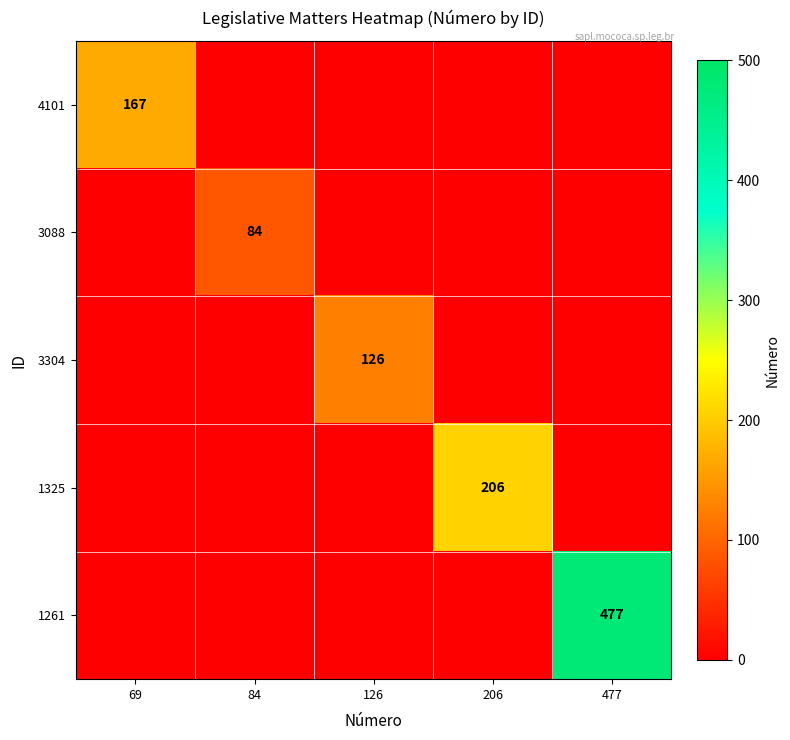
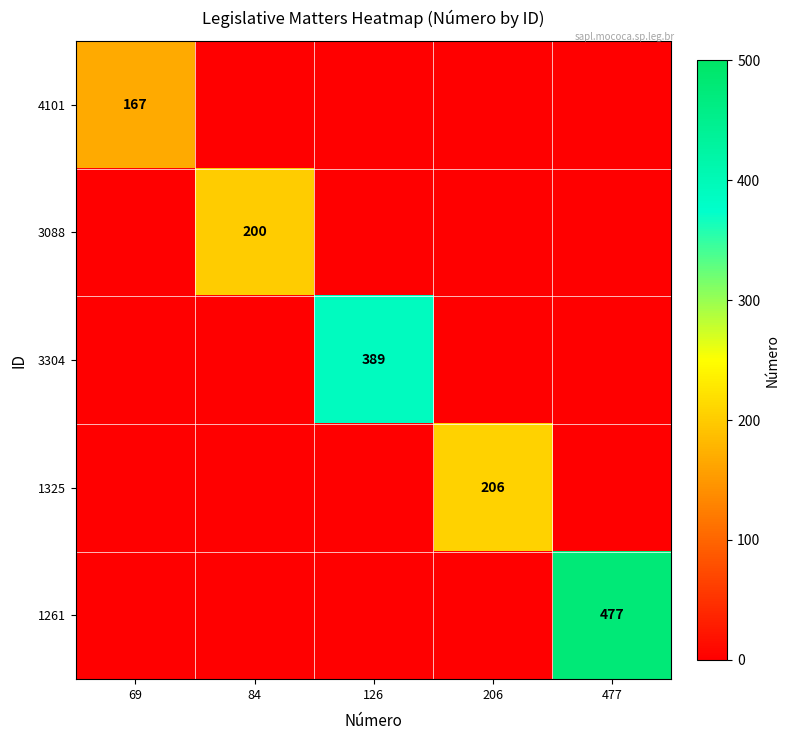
  {
    "4101": {
      "69": 167
    },
    "3088": {
-     "84": 84
+     "84": 200
    },
    "3304": {
-     "126": 126
+     "126": 389
    },
    "1325": {
      "206": 206
    },
    "1261": {
      "477": 477
    }
  }
